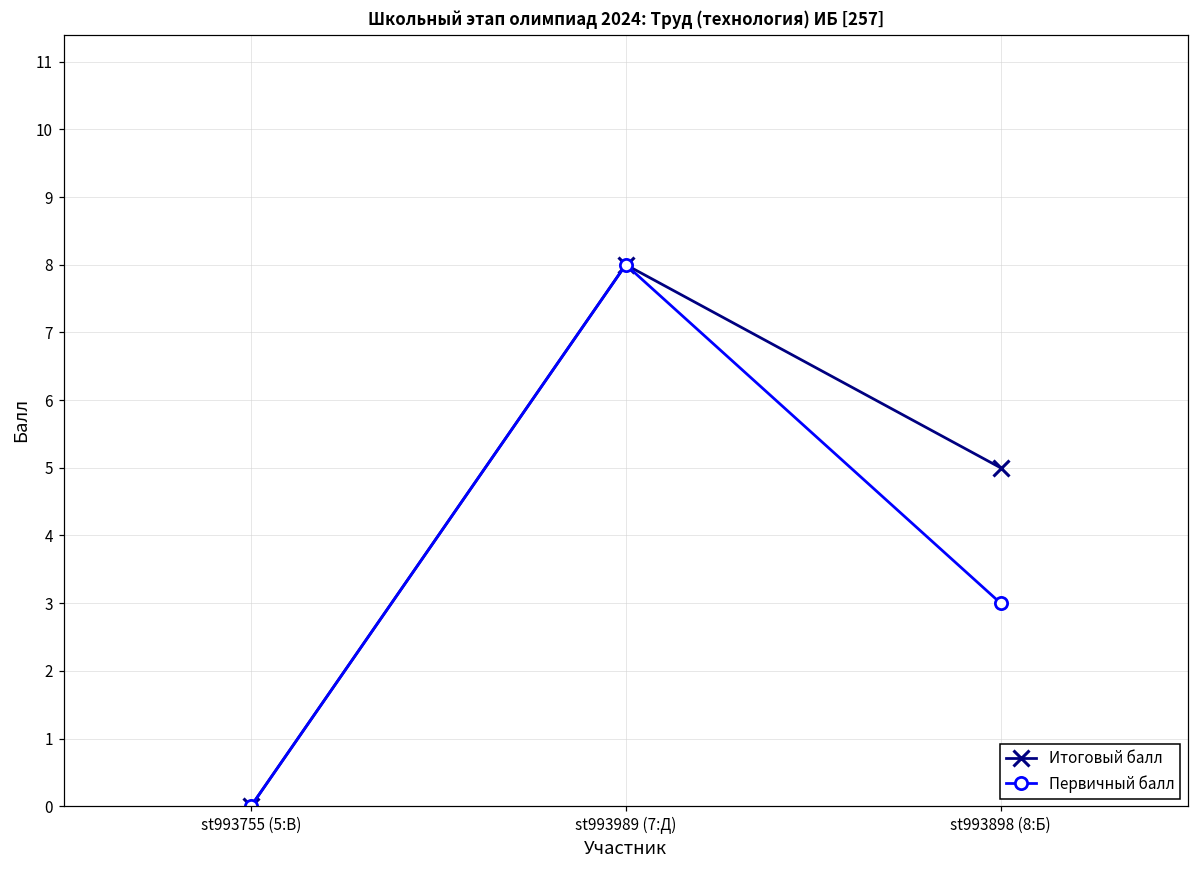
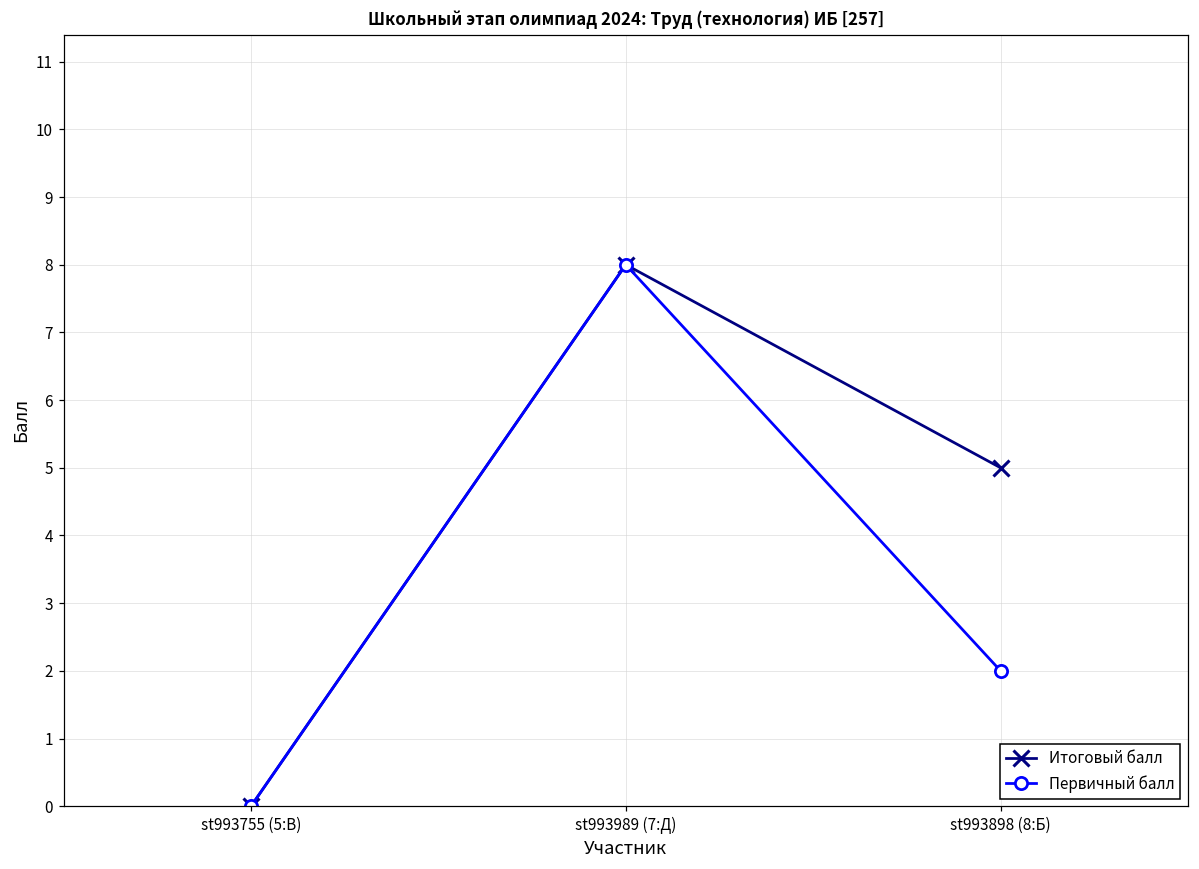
  {
    "Итоговый балл": {
      "st993898 (8:Б)": 5
    },
    "Первичный балл": {
-     "st993898 (8:Б)": 3
+     "st993898 (8:Б)": 2
    }
  }
